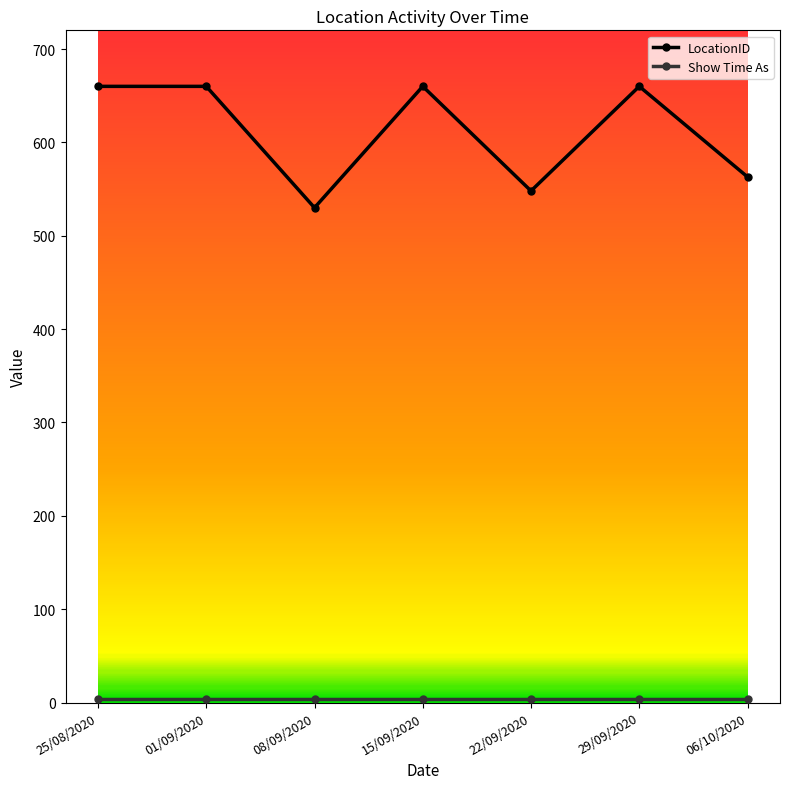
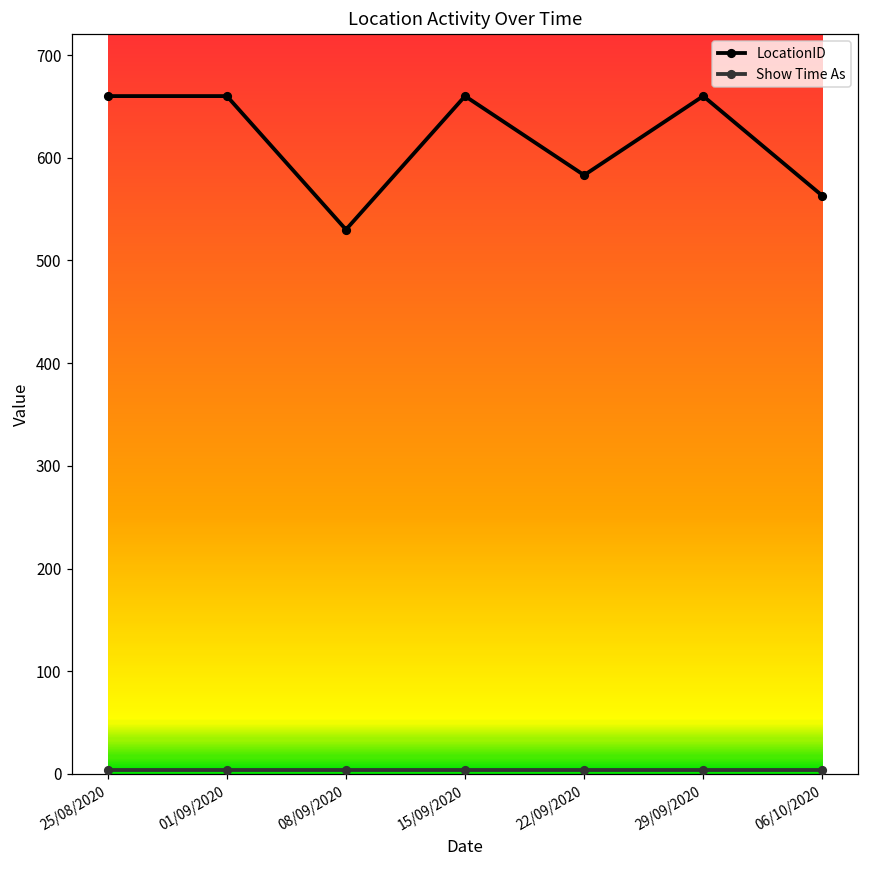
  {
    "LocationID": {
      "25/08/2020": 660,
      "01/09/2020": 660,
      "08/09/2020": 530,
      "15/09/2020": 660,
-     "22/09/2020": 550,
+     "22/09/2020": 580,
      "29/09/2020": 660,
      "06/10/2020": 560
    },
    "Show Time As": {
      "25/08/2020": 0,
      "01/09/2020": 0,
      "08/09/2020": 0,
      "15/09/2020": 0,
      "22/09/2020": 0,
      "29/09/2020": 0,
      "06/10/2020": 0
    }
  }
